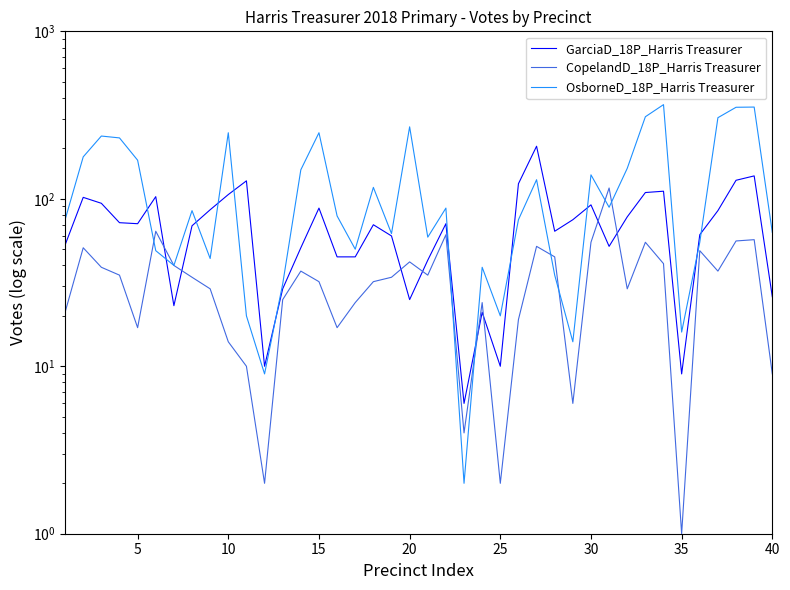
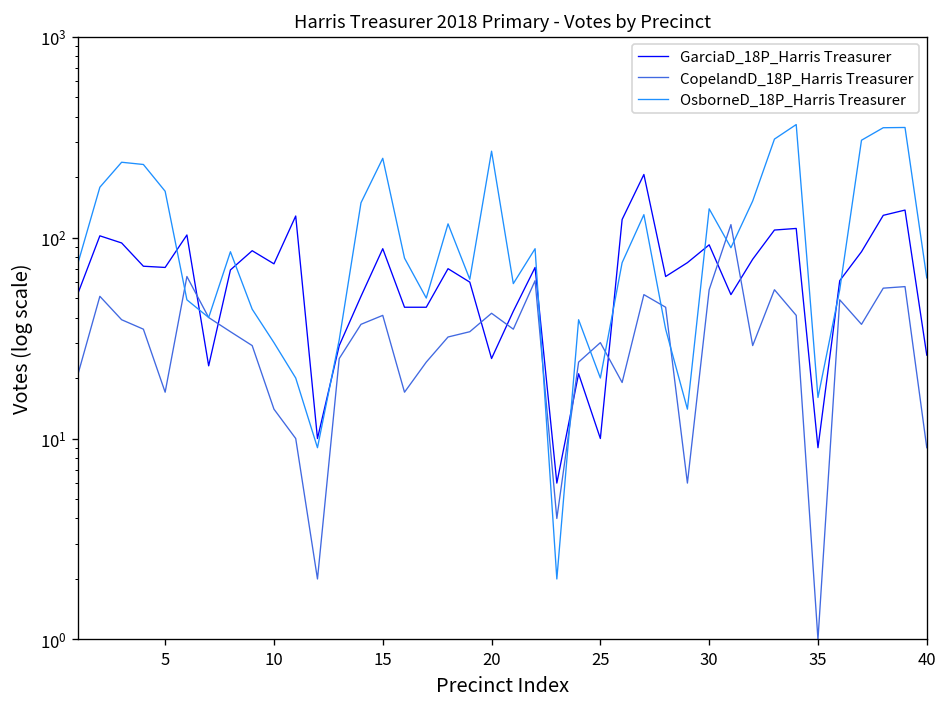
  {
    "GarciaD_18P_Harris Treasurer": {
      "5": 71,
-     "10": 110,
+     "10": 70,
      "15": 90,
      "20": 25,
      "25": 10,
      "30": 90,
      "35": 9,
      "40": 26
    },
    "CopelandD_18P_Harris Treasurer": {
      "5": 17,
      "10": 14,
-     "15": 32,
+     "15": 41,
      "20": 42,
-     "25": 2,
+     "25": 30,
      "30": 55,
      "35": 1,
      "40": 9
    },
    "OsborneD_18P_Harris Treasurer": {
      "5": 170,
-     "10": 250,
+     "10": 30,
      "15": 250,
      "20": 270,
      "25": 20,
      "30": 140,
      "35": 16,
      "40": 63
    }
  }
